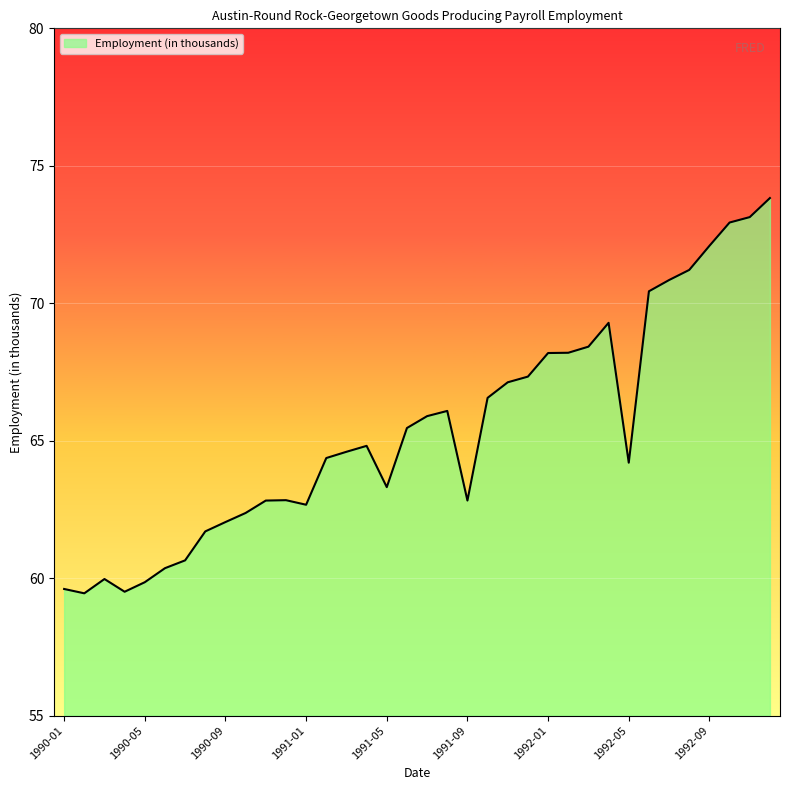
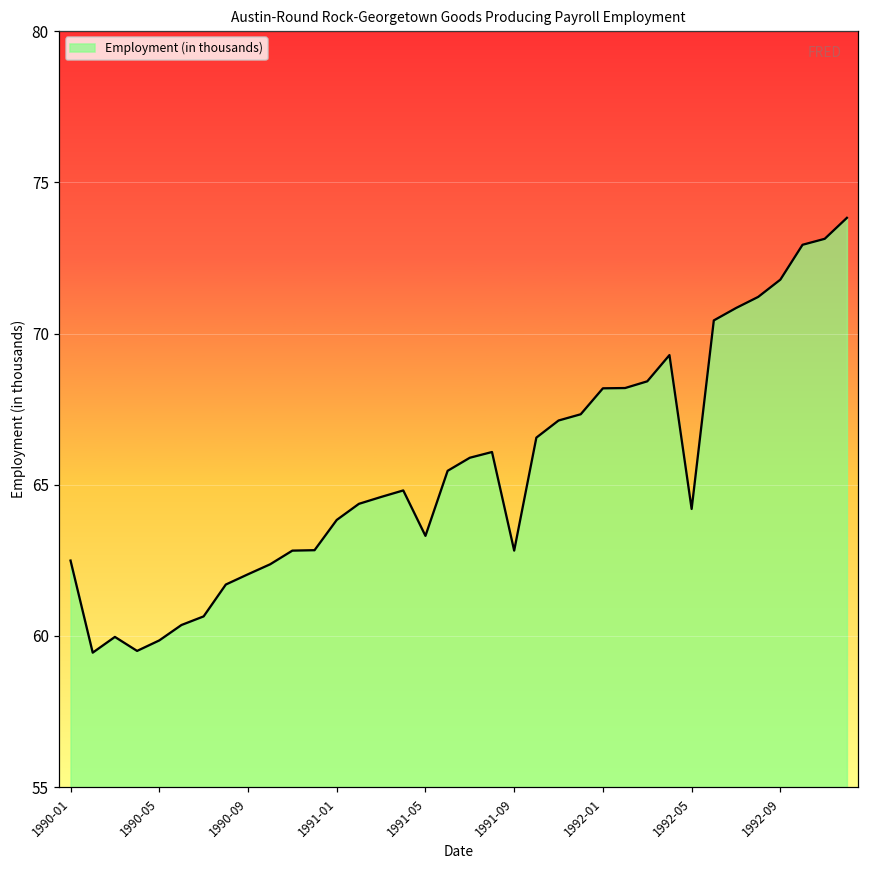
  {
-   "1990-01": 59.6,
+   "1990-01": 62.5,
    "1990-05": 59.9,
    "1990-09": 62.0,
-   "1991-01": 62.7,
+   "1991-01": 63.8,
    "1991-05": 63.3,
    "1991-09": 62.8,
    "1992-01": 68.2,
    "1992-05": 64.2,
-   "1992-09": 72.1
+   "1992-09": 71.8
  }
